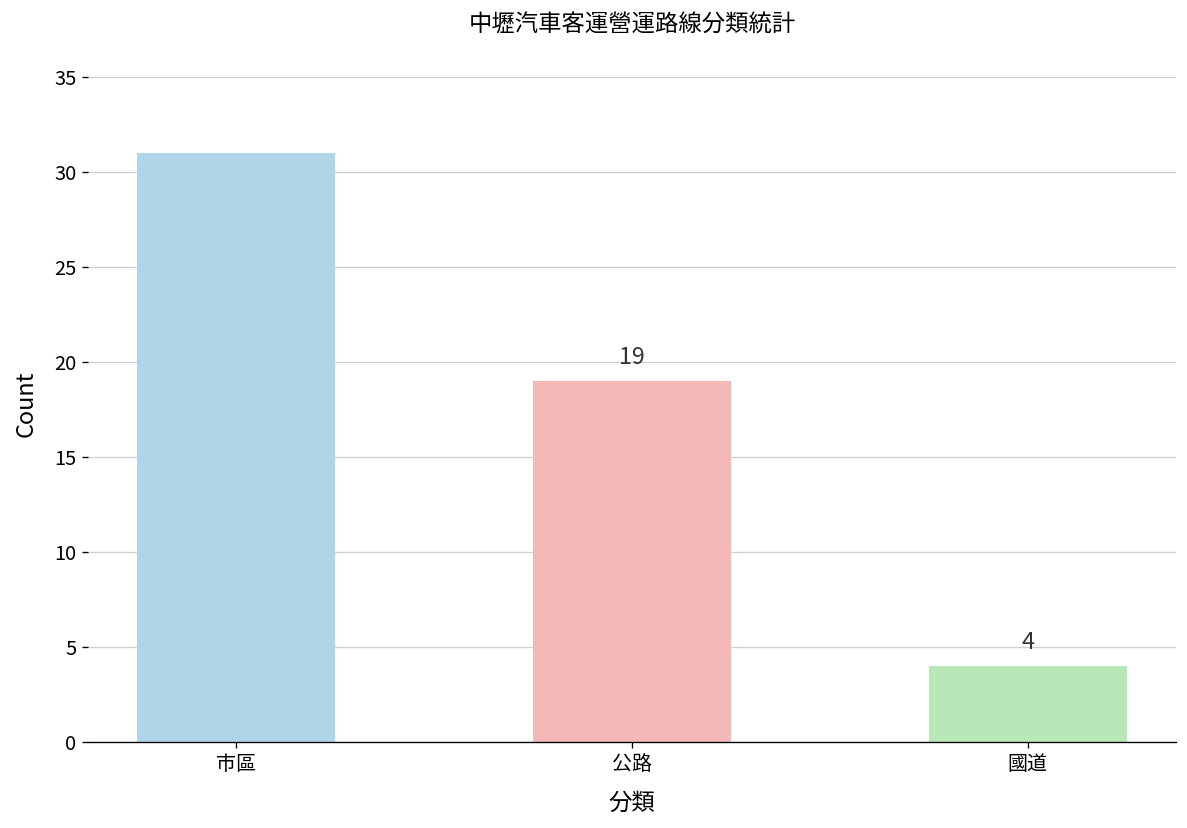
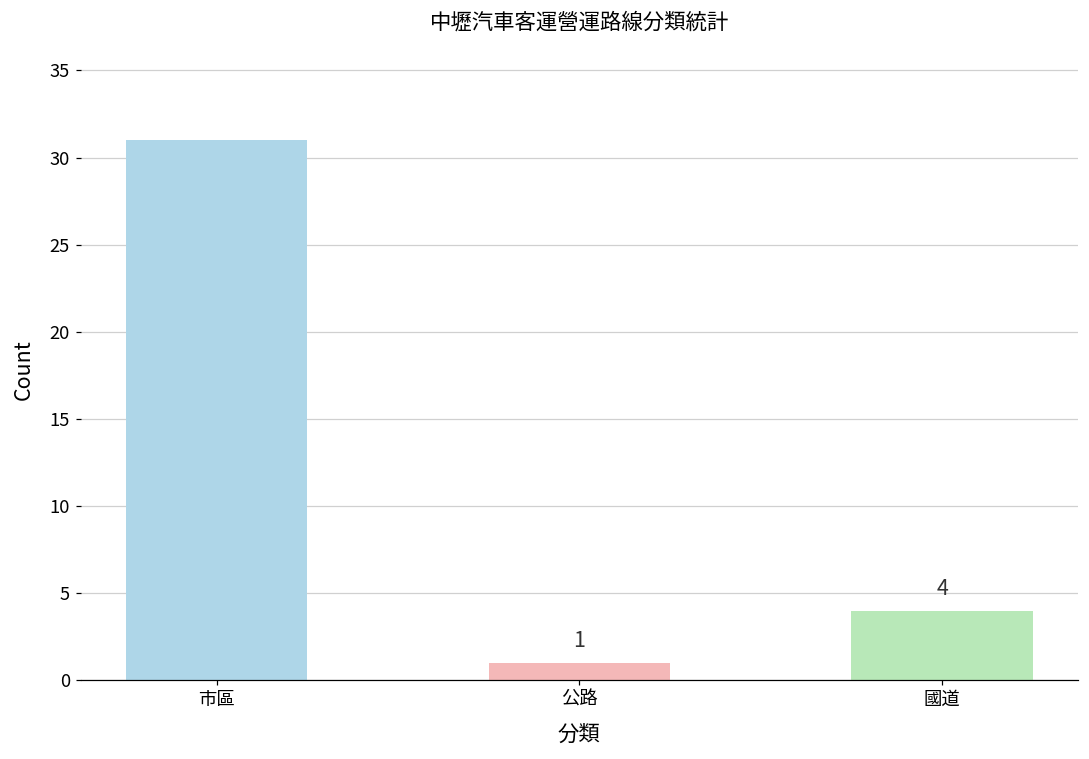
  {
-   "公路": 19,
+   "公路": 1,
    "國道": 4
  }
